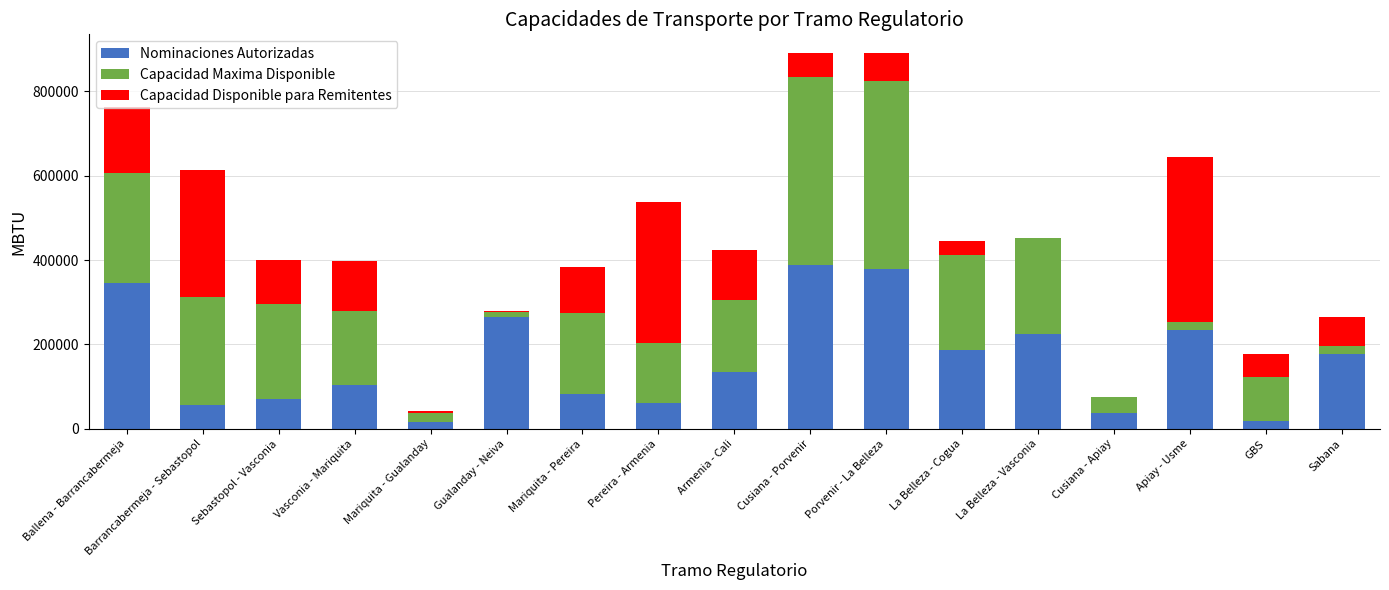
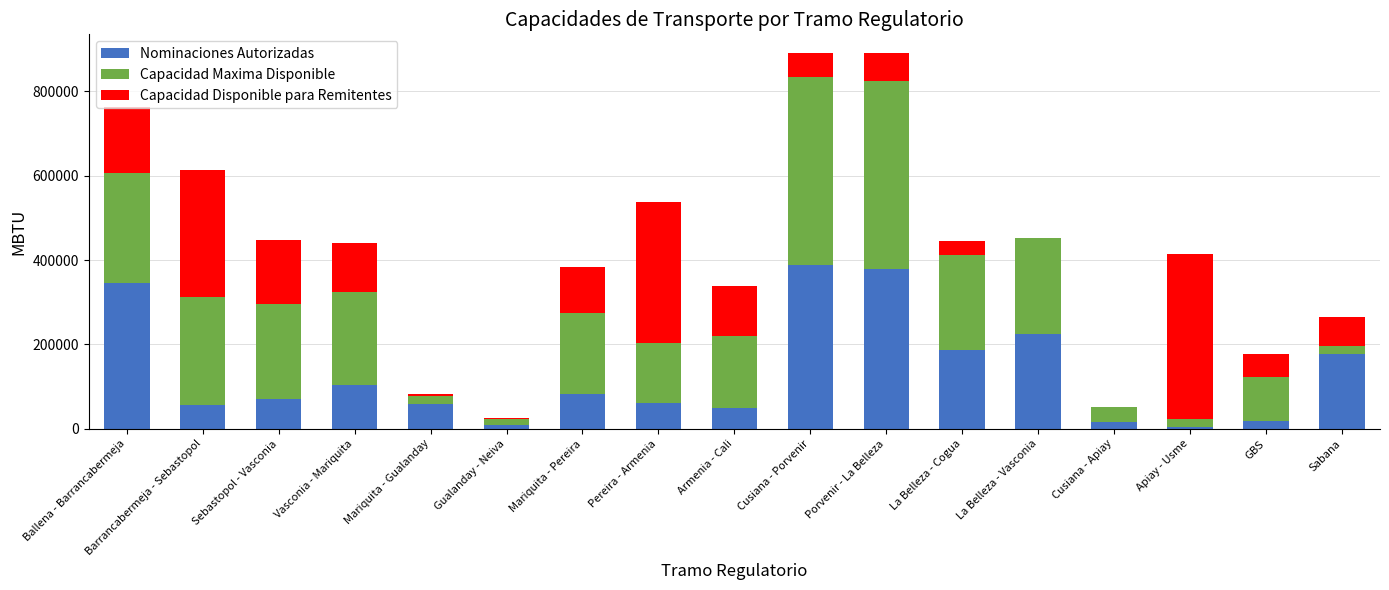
  {
    "Nominaciones Autorizadas": {
      "Ballena - Barrancabermeja": 350000,
      "Barrancabermeja - Sebastopol": 60000,
      "Sebastopol - Vasconia": 70000,
      "Vasconia - Mariquita": 100000,
-     "Mariquita - Gualanday": 20000,
-     "Gualanday - Neiva": 260000,
+     "Mariquita - Gualanday": 60000,
+     "Gualanday - Neiva": 10000,
      "Mariquita - Pereira": 80000,
      "Pereira - Armenia": 60000,
-     "Armenia - Cali": 140000,
+     "Armenia - Cali": 50000,
      "Cusiana - Porvenir": 390000,
      "Porvenir - La Belleza": 380000,
      "La Belleza - Cogua": 190000,
      "La Belleza - Vasconia": 230000,
-     "Cusiana - Apiay": 40000,
-     "Apiay - Usme": 230000,
+     "Cusiana - Apiay": 20000,
+     "Apiay - Usme": 0,
      "GBS": 20000,
      "Sabana": 180000
    },
    "Capacidad Maxima Disponible": {
      "Ballena - Barrancabermeja": 260000,
      "Barrancabermeja - Sebastopol": 260000,
      "Sebastopol - Vasconia": 220000,
-     "Vasconia - Mariquita": 180000,
+     "Vasconia - Mariquita": 220000,
      "Mariquita - Gualanday": 20000,
      "Gualanday - Neiva": 10000,
      "Mariquita - Pereira": 190000,
      "Pereira - Armenia": 140000,
      "Armenia - Cali": 170000,
      "Cusiana - Porvenir": 450000,
      "Porvenir - La Belleza": 450000,
      "La Belleza - Cogua": 220000,
      "La Belleza - Vasconia": 230000,
      "Cusiana - Apiay": 40000,
      "Apiay - Usme": 20000,
      "GBS": 100000,
      "Sabana": 20000
    },
    "Capacidad Disponible para Remitentes": {
      "Barrancabermeja - Sebastopol": 300000,
-     "Sebastopol - Vasconia": 110000,
+     "Sebastopol - Vasconia": 150000,
      "Vasconia - Mariquita": 120000,
      "Mariquita - Pereira": 110000,
      "Pereira - Armenia": 330000,
      "Armenia - Cali": 120000,
      "Cusiana - Porvenir": 60000,
      "Porvenir - La Belleza": 70000,
      "La Belleza - Cogua": 40000,
      "La Belleza - Vasconia": 0,
      "Apiay - Usme": 390000,
      "GBS": 50000,
      "Sabana": 70000
    }
  }
